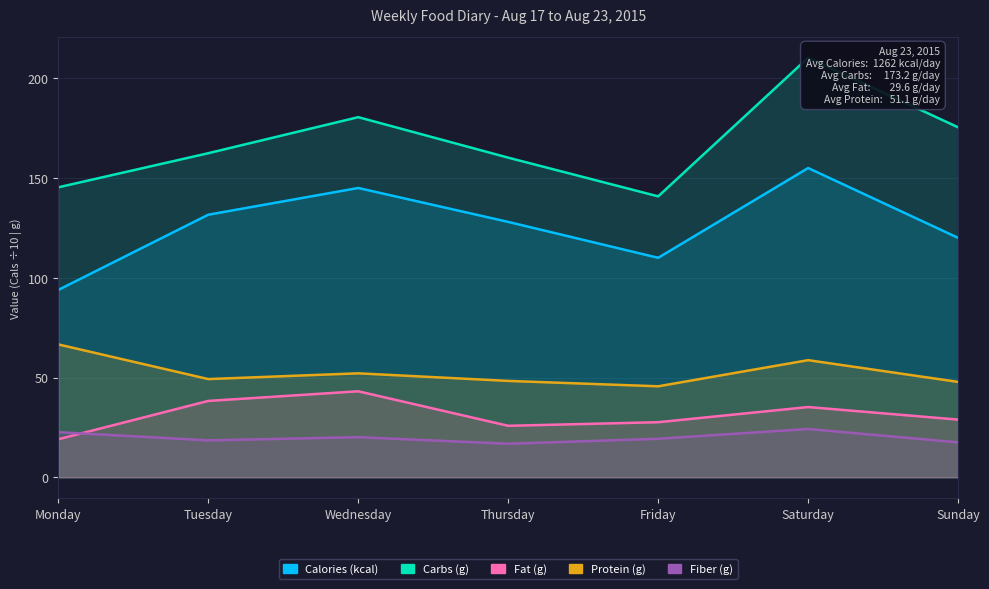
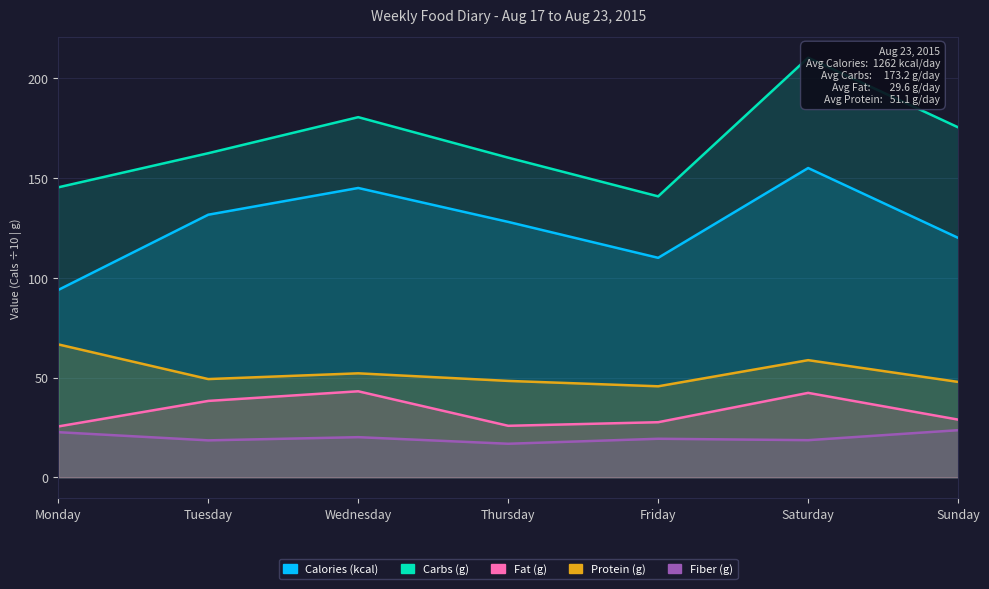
  {
    "Calories (kcal)": {
      "Monday": 94,
      "Tuesday": 132,
      "Wednesday": 145,
      "Thursday": 128,
      "Friday": 110,
      "Saturday": 155,
      "Sunday": 120
    },
    "Carbs (g)": {
      "Monday": 145,
      "Tuesday": 162,
      "Wednesday": 181,
      "Thursday": 160,
      "Friday": 141,
      "Sunday": 175
    },
    "Fat (g)": {
-     "Monday": 19,
+     "Monday": 25,
      "Tuesday": 38,
      "Wednesday": 43,
      "Thursday": 26,
      "Friday": 28,
-     "Saturday": 35,
+     "Saturday": 42,
      "Sunday": 29
    },
    "Protein (g)": {
      "Monday": 67,
      "Tuesday": 49,
      "Wednesday": 52,
      "Thursday": 48,
      "Friday": 46,
      "Saturday": 59,
      "Sunday": 48
    },
    "Fiber (g)": {
      "Monday": 23,
      "Tuesday": 19,
      "Wednesday": 20,
      "Thursday": 17,
      "Friday": 19,
-     "Saturday": 24,
-     "Sunday": 18
+     "Saturday": 19,
+     "Sunday": 24
    }
  }
